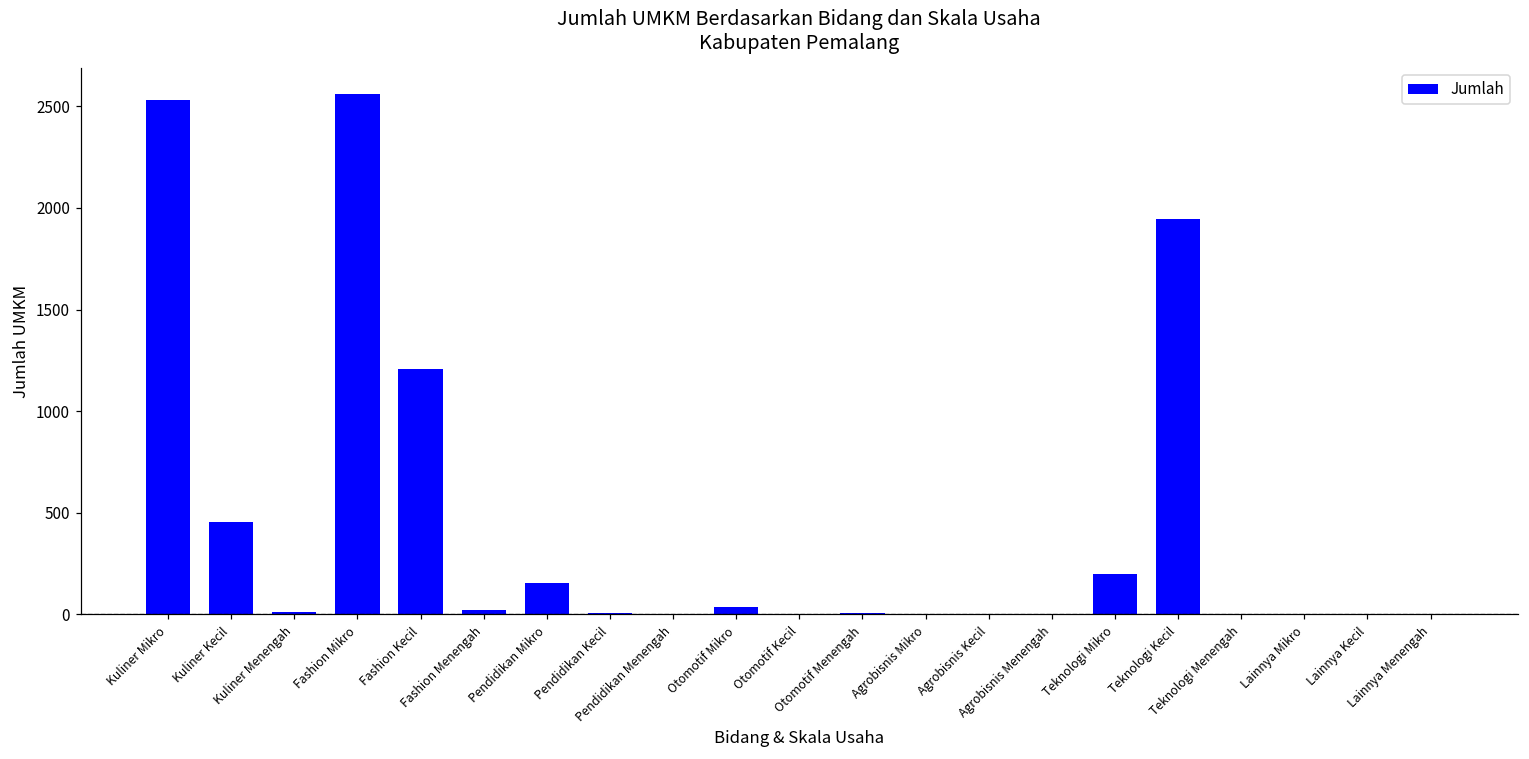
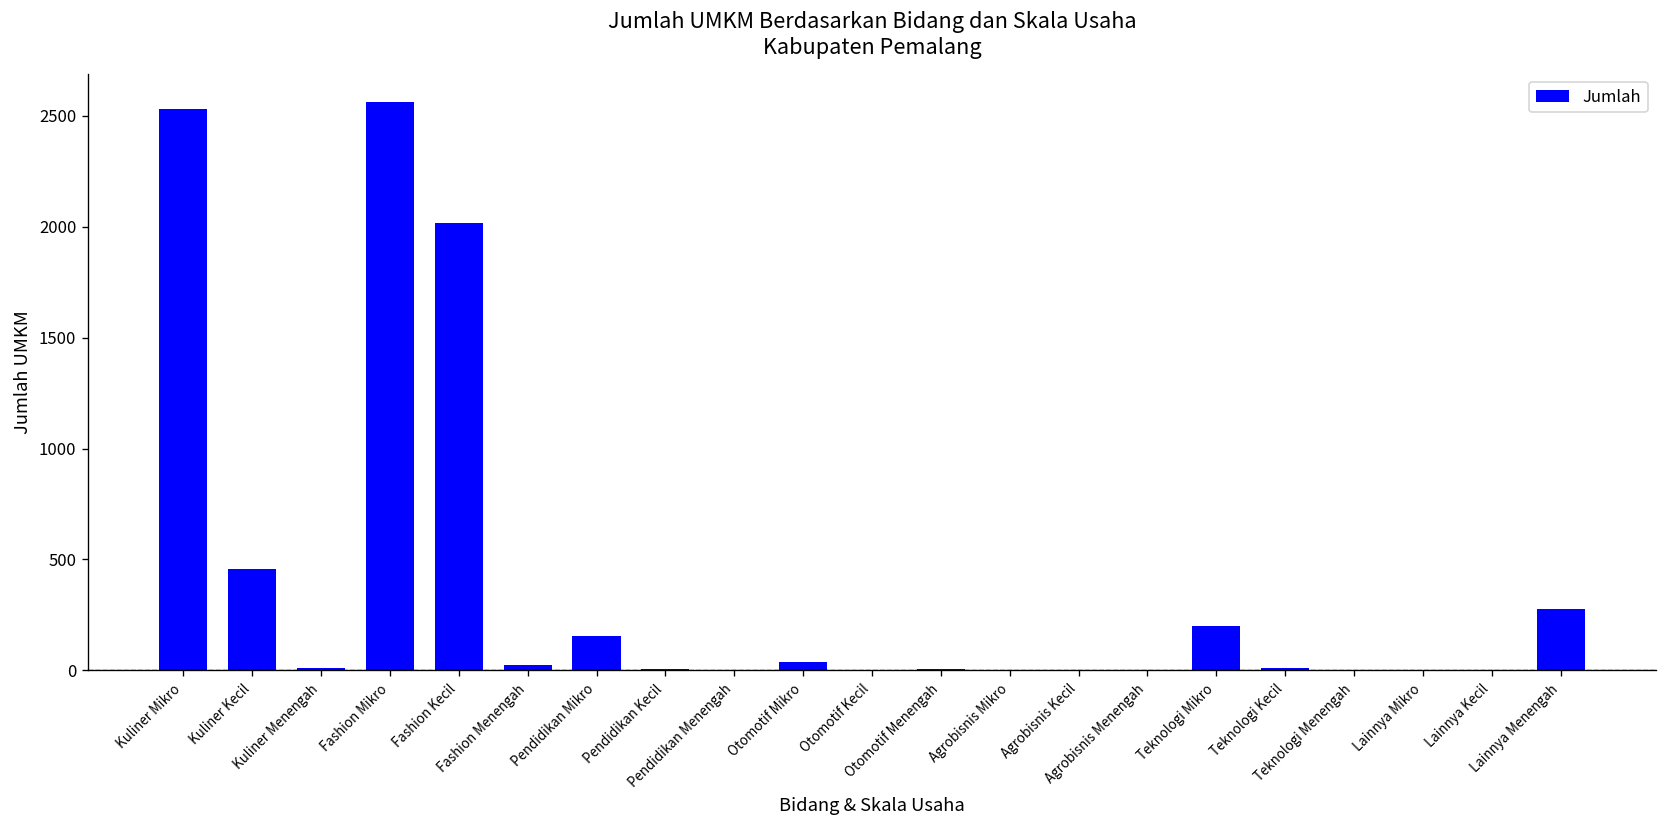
  {
    "Kuliner Mikro": 2530,
    "Kuliner Kecil": 460,
    "Fashion Mikro": 2560,
-   "Fashion Kecil": 1210,
+   "Fashion Kecil": 2020,
    "Fashion Menengah": 20,
    "Pendidikan Mikro": 150,
    "Pendidikan Menengah": 0,
    "Otomotif Mikro": 40,
    "Otomotif Kecil": 0,
    "Agrobisnis Mikro": 0,
    "Agrobisnis Kecil": 0,
    "Agrobisnis Menengah": 0,
    "Teknologi Mikro": 200,
-   "Teknologi Kecil": 1950,
+   "Teknologi Kecil": 10,
    "Teknologi Menengah": 0,
    "Lainnya Mikro": 0,
    "Lainnya Kecil": 0,
-   "Lainnya Menengah": 0
+   "Lainnya Menengah": 280
  }
